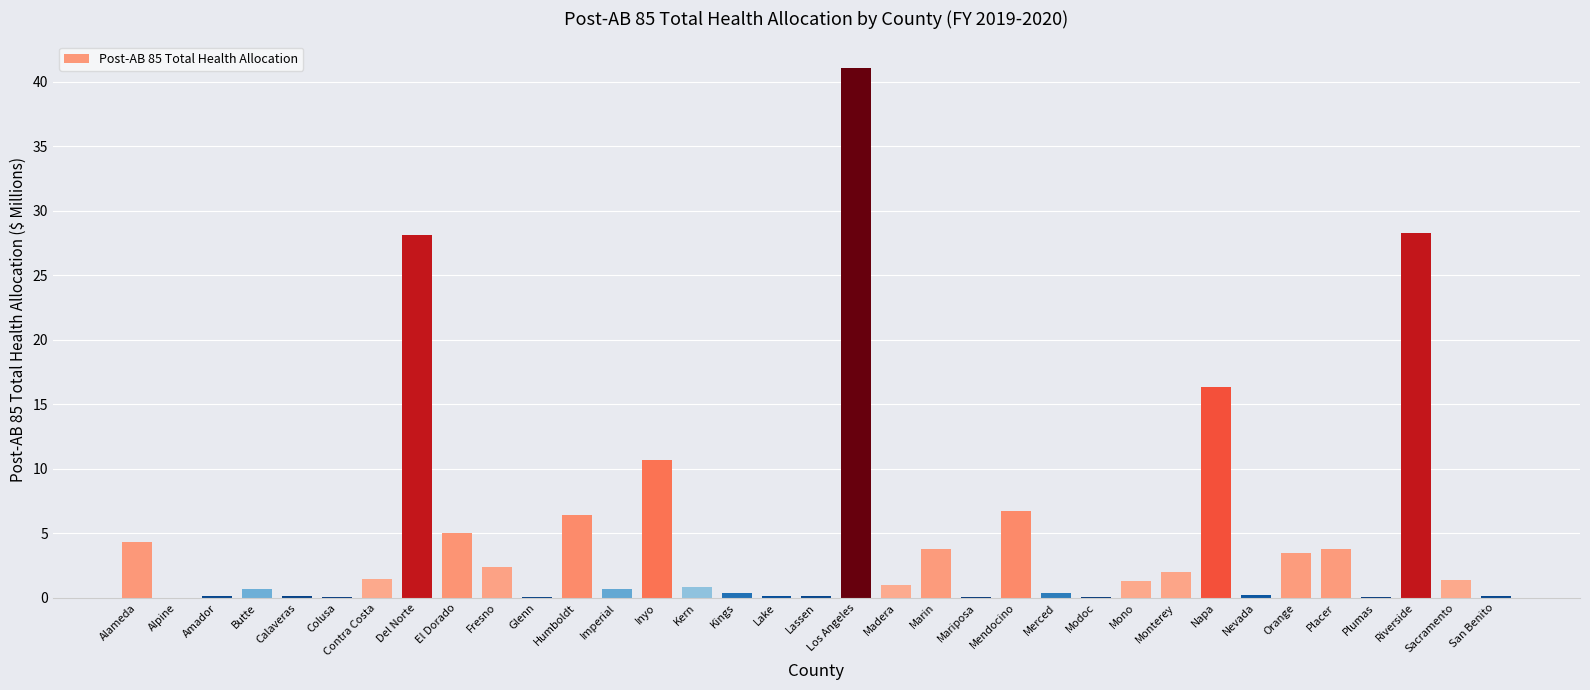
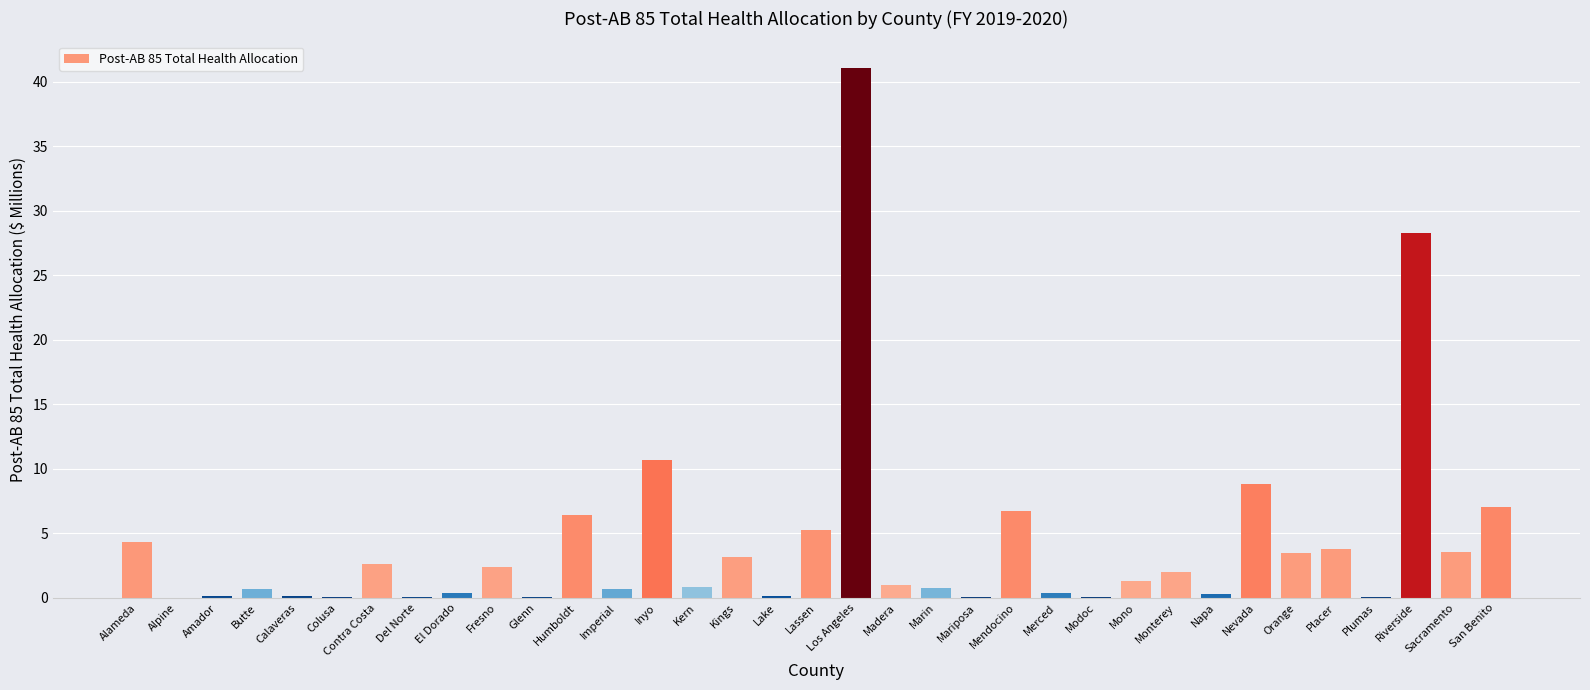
  {
    "Alameda": 4.4,
    "Butte": 0.7,
-   "Contra Costa": 1.5,
-   "Del Norte": 28.1,
-   "El Dorado": 5.0,
+   "Contra Costa": 2.6,
+   "Del Norte": 0.1,
+   "El Dorado": 0.4,
    "Fresno": 2.4,
    "Humboldt": 6.4,
    "Imperial": 0.7,
    "Inyo": 10.7,
    "Kern": 0.8,
-   "Kings": 0.4,
-   "Lassen": 0.1,
+   "Kings": 3.2,
+   "Lassen": 5.3,
    "Los Angeles": 41.1,
    "Madera": 1.0,
-   "Marin": 3.8,
+   "Marin": 0.7,
    "Mendocino": 6.8,
    "Merced": 0.4,
    "Mono": 1.3,
    "Monterey": 2.0,
-   "Napa": 16.4,
-   "Nevada": 0.2,
+   "Napa": 0.3,
+   "Nevada": 8.8,
    "Orange": 3.5,
    "Placer": 3.8,
    "Riverside": 28.3,
-   "Sacramento": 1.4,
-   "San Benito": 0.1
+   "Sacramento": 3.5,
+   "San Benito": 7.1
  }
